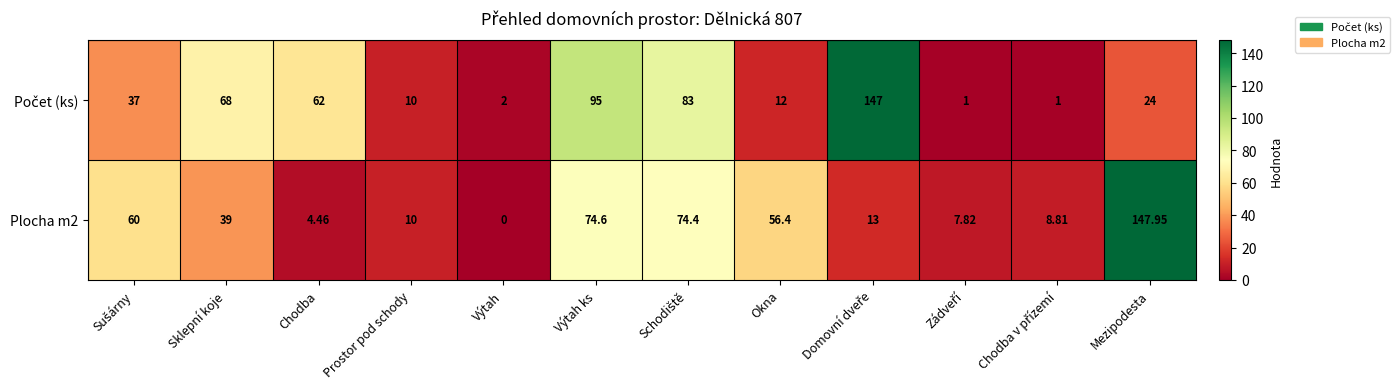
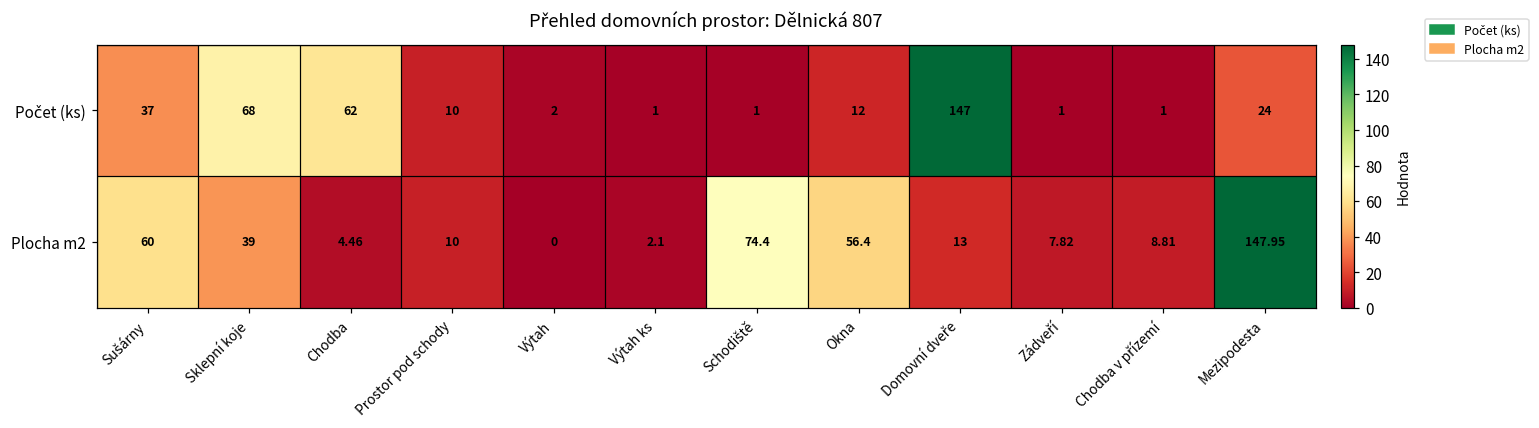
  {
    "Počet (ks)": {
      "Sušárny": 37,
      "Sklepní koje": 68,
      "Chodba": 62,
      "Prostor pod schody": 10,
      "Výtah": 2,
-     "Výtah ks": 95,
-     "Schodiště": 83,
+     "Výtah ks": 1,
+     "Schodiště": 1,
      "Okna": 12,
      "Domovní dveře": 147,
      "Zádveří": 1,
      "Chodba v přízemí": 1,
      "Mezipodesta": 24
    },
    "Plocha m2": {
      "Sušárny": 60,
      "Sklepní koje": 39,
      "Chodba": 4.46,
      "Prostor pod schody": 10,
      "Výtah": 0,
-     "Výtah ks": 74.6,
+     "Výtah ks": 2.1,
      "Schodiště": 74.4,
      "Okna": 56.4,
      "Domovní dveře": 13,
      "Zádveří": 7.82,
      "Chodba v přízemí": 8.81,
      "Mezipodesta": 147.95
    }
  }
